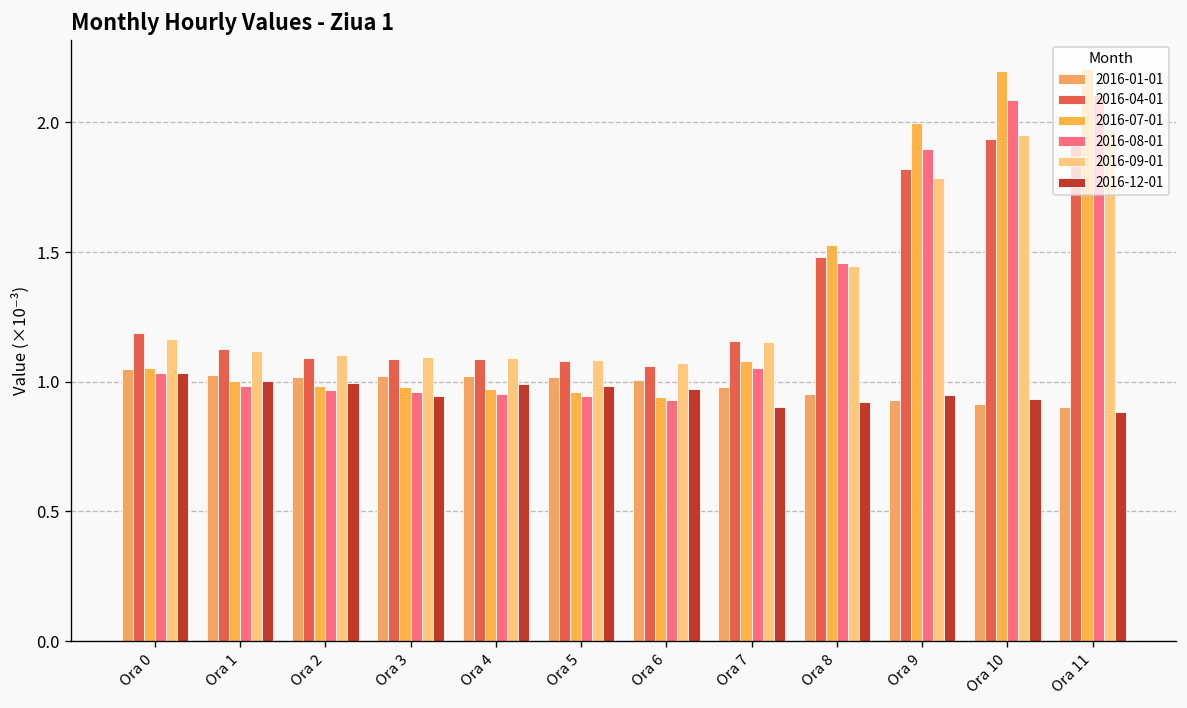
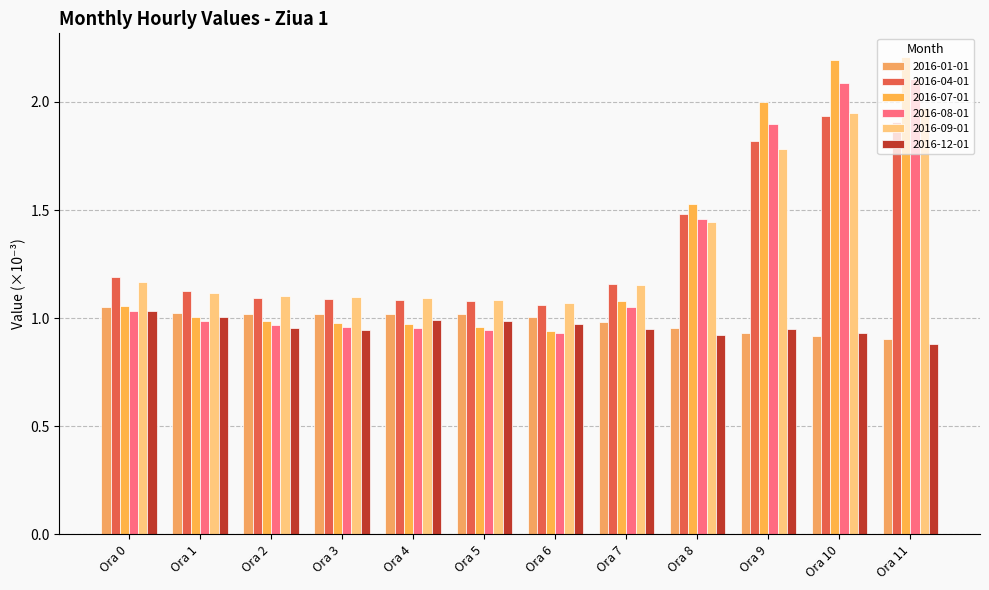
  {
    "2016-12-01": {
      "Ora 0": 1.04,
      "Ora 1": 1.00,
-     "Ora 2": 1.00,
+     "Ora 2": 0.95,
      "Ora 3": 0.95,
      "Ora 4": 0.99,
      "Ora 5": 0.99,
      "Ora 6": 0.97,
-     "Ora 7": 0.90,
+     "Ora 7": 0.95,
      "Ora 8": 0.92,
      "Ora 9": 0.95,
      "Ora 10": 0.93,
      "Ora 11": 0.88
    }
  }
